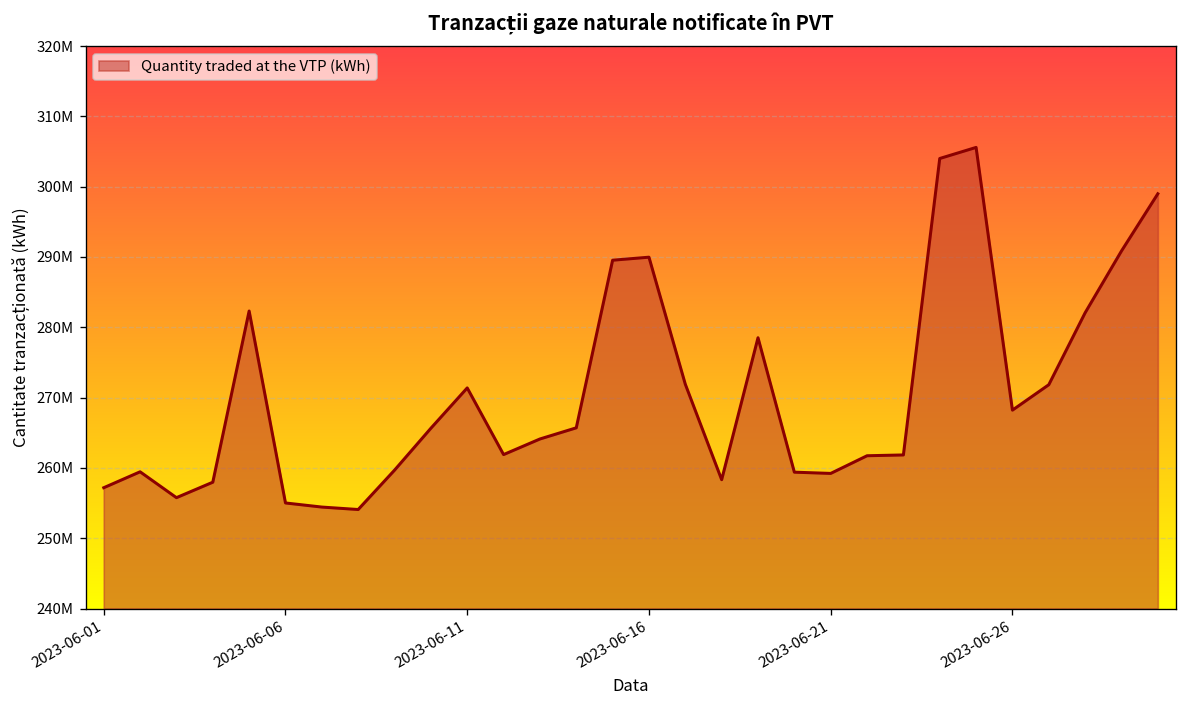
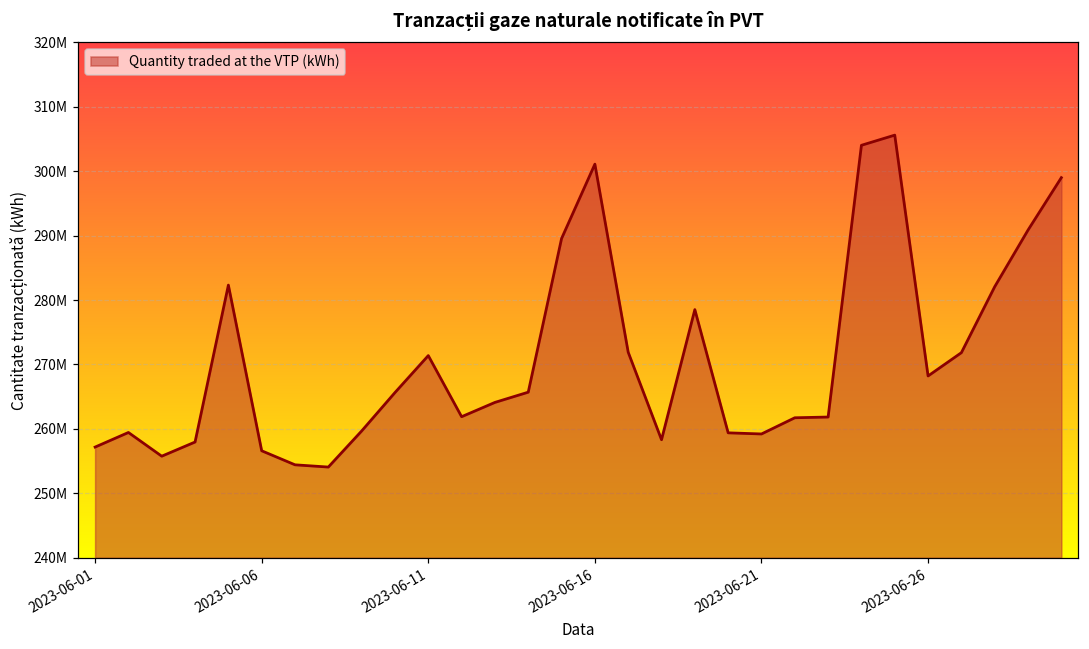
  {
    "2023-06-01": 257000000,
-   "2023-06-06": 255000000,
+   "2023-06-06": 257000000,
    "2023-06-11": 271000000,
-   "2023-06-16": 290000000,
+   "2023-06-16": 301000000,
    "2023-06-21": 259000000,
    "2023-06-26": 268000000
  }
